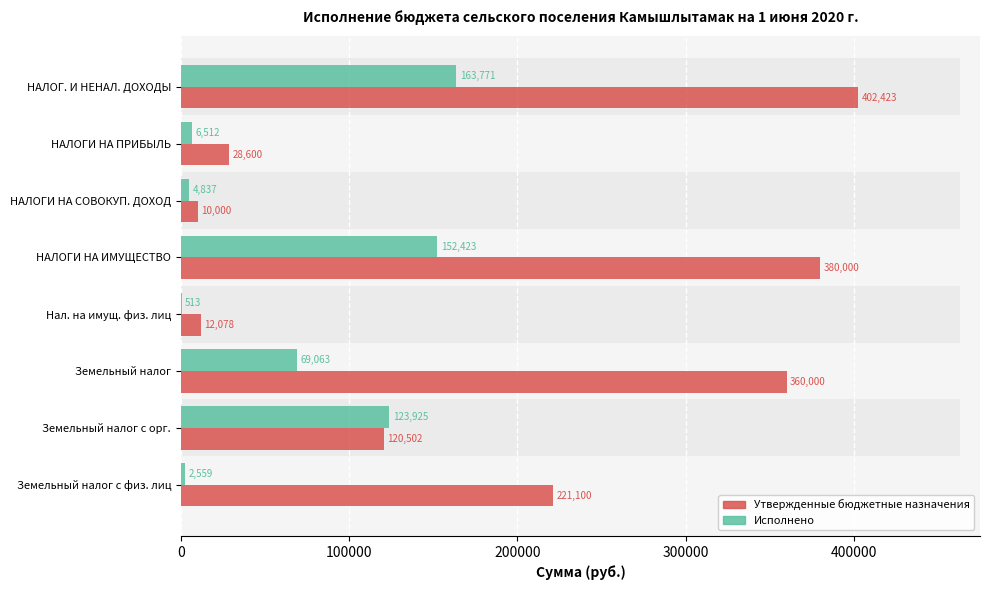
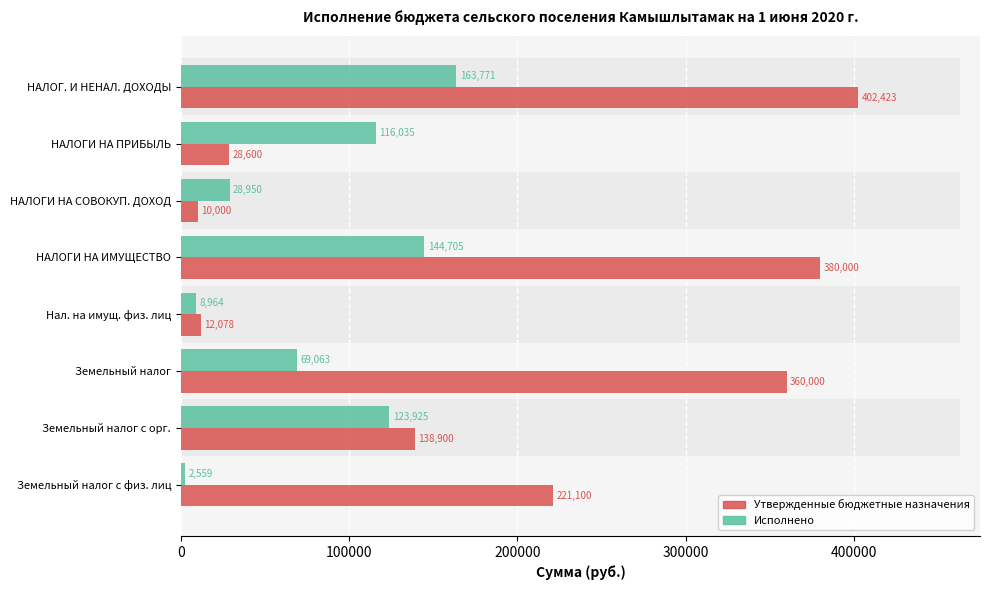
  {
    "Утвержденные бюджетные назначения": {
-     "Земельный налог с орг.": "120,502"
+     "Земельный налог с орг.": "138,900"
    },
    "Исполнено": {
-     "НАЛОГИ НА ПРИБЫЛЬ": "6,512",
-     "НАЛОГИ НА СОВОКУП. ДОХОД": "4,837",
-     "НАЛОГИ НА ИМУЩЕСТВО": "152,423",
-     "Нал. на имущ. физ. лиц": "513"
+     "НАЛОГИ НА ПРИБЫЛЬ": "116,035",
+     "НАЛОГИ НА СОВОКУП. ДОХОД": "28,950",
+     "НАЛОГИ НА ИМУЩЕСТВО": "144,705",
+     "Нал. на имущ. физ. лиц": "8,964"
    }
  }
